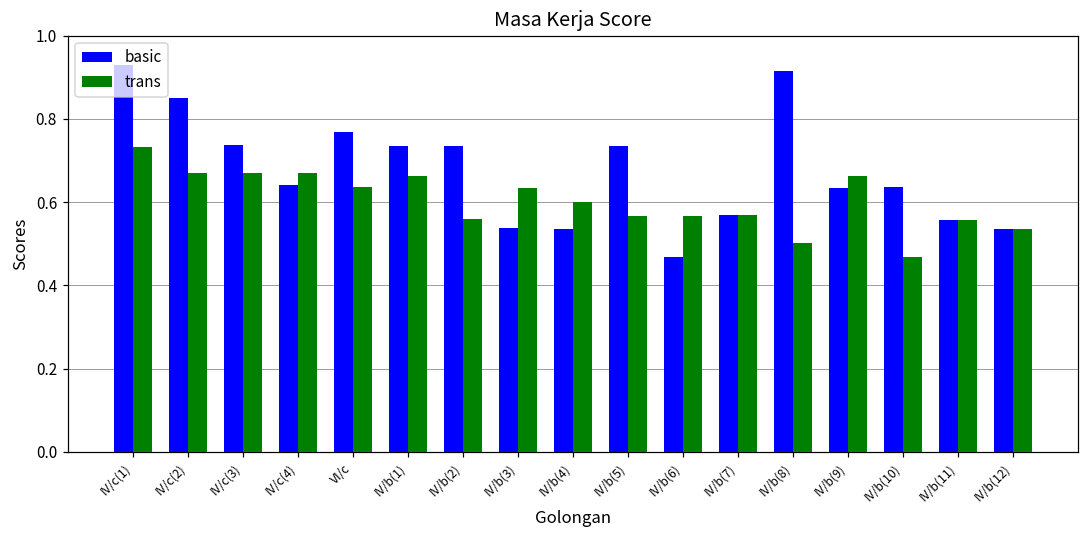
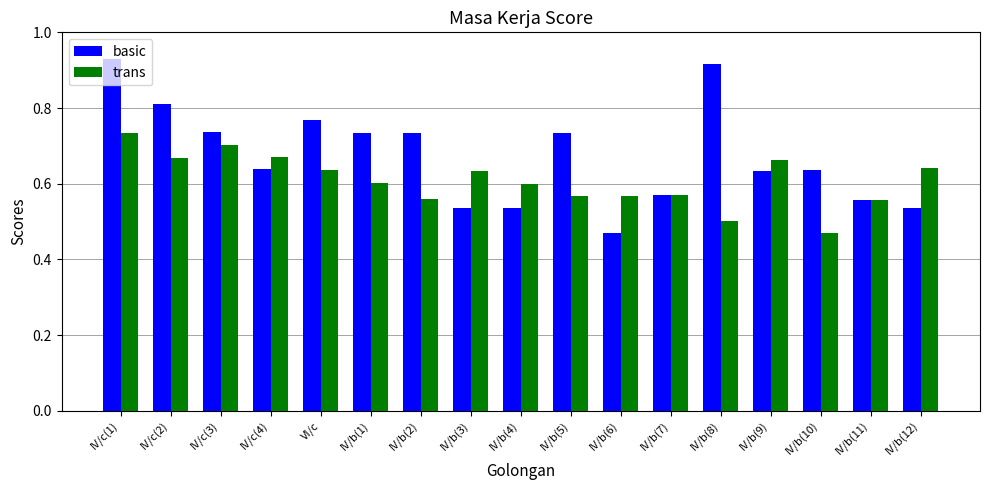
  {
    "basic": {
-     "IV/c(2)": 0.85,
+     "IV/c(2)": 0.81,
      "IV/c(3)": 0.74,
      "IV/c(4)": 0.64,
      "VI/c": 0.77,
      "IV/b(1)": 0.73,
      "IV/b(2)": 0.73,
      "IV/b(3)": 0.54,
      "IV/b(4)": 0.54,
      "IV/b(5)": 0.73,
      "IV/b(6)": 0.47,
      "IV/b(7)": 0.57,
      "IV/b(8)": 0.92,
      "IV/b(9)": 0.63,
      "IV/b(10)": 0.64,
      "IV/b(11)": 0.56,
      "IV/b(12)": 0.54
    },
    "trans": {
      "IV/c(1)": 0.73,
      "IV/c(2)": 0.67,
-     "IV/c(3)": 0.67,
+     "IV/c(3)": 0.70,
      "IV/c(4)": 0.67,
      "VI/c": 0.64,
-     "IV/b(1)": 0.66,
+     "IV/b(1)": 0.60,
      "IV/b(2)": 0.56,
      "IV/b(3)": 0.63,
      "IV/b(4)": 0.60,
      "IV/b(5)": 0.57,
      "IV/b(6)": 0.57,
      "IV/b(7)": 0.57,
      "IV/b(8)": 0.50,
      "IV/b(9)": 0.66,
      "IV/b(10)": 0.47,
      "IV/b(11)": 0.56,
-     "IV/b(12)": 0.54
+     "IV/b(12)": 0.64
    }
  }
